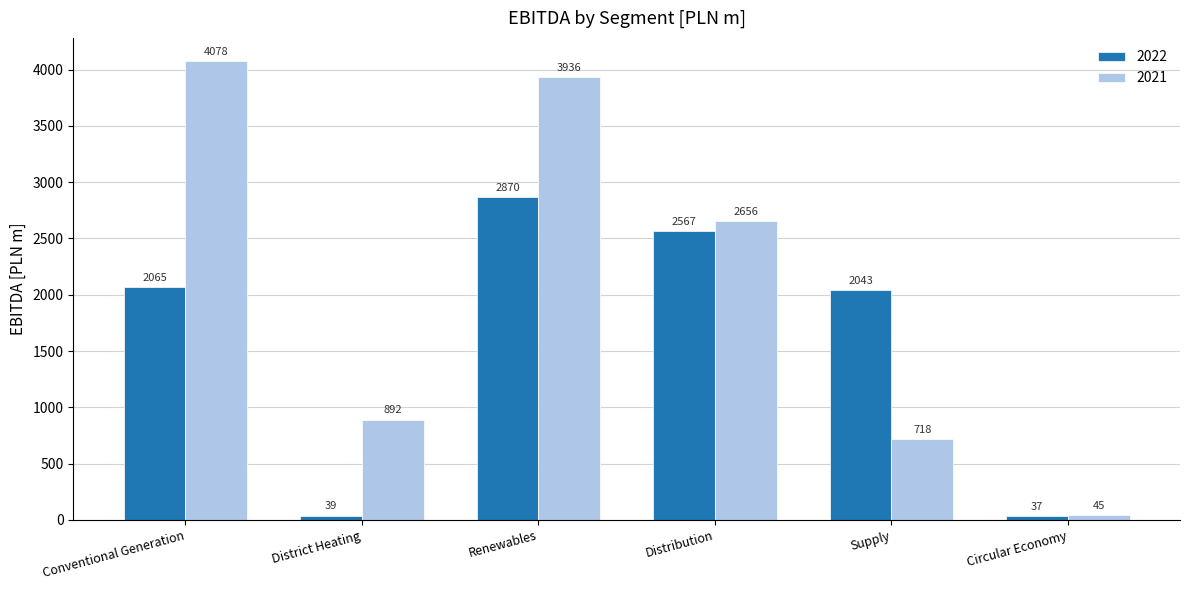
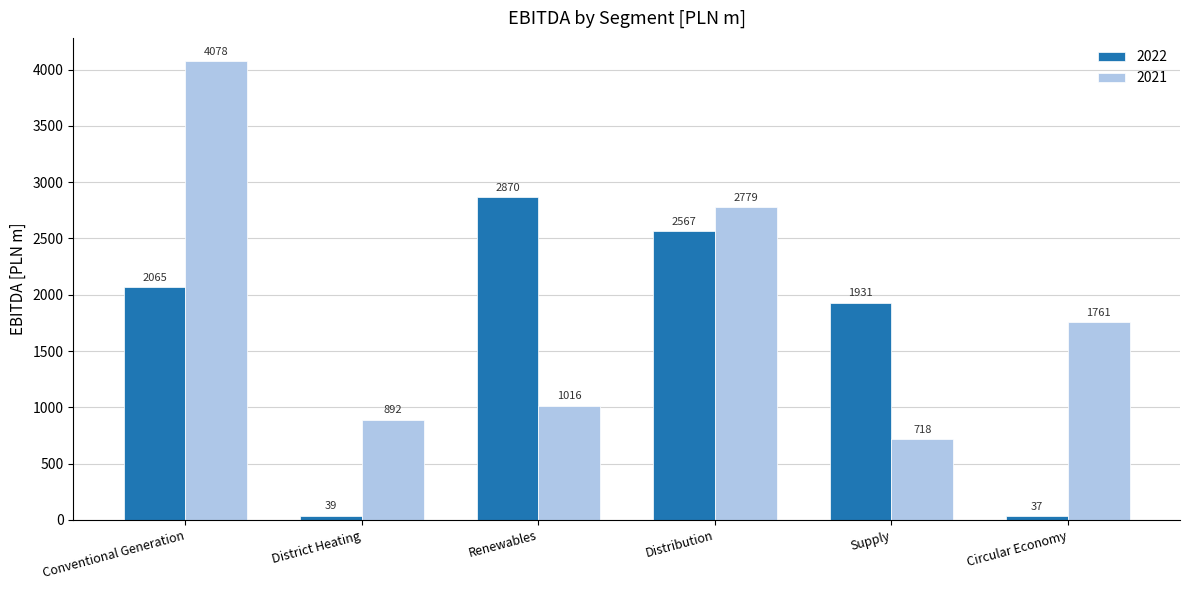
  {
    "2022": {
      "Conventional Generation": 2065,
      "District Heating": 39,
      "Renewables": 2870,
      "Distribution": 2567,
-     "Supply": 2043,
+     "Supply": 1931,
      "Circular Economy": 37
    },
    "2021": {
      "Conventional Generation": 4078,
      "District Heating": 892,
-     "Renewables": 3936,
-     "Distribution": 2656,
+     "Renewables": 1016,
+     "Distribution": 2779,
      "Supply": 718,
-     "Circular Economy": 45
+     "Circular Economy": 1761
    }
  }
